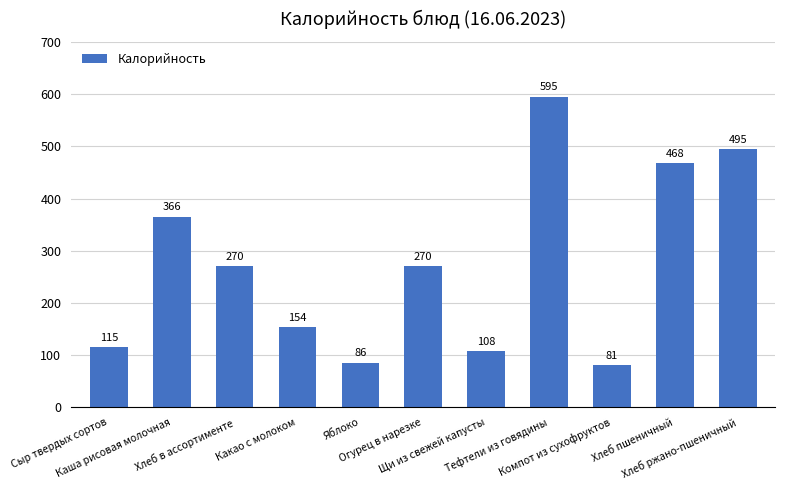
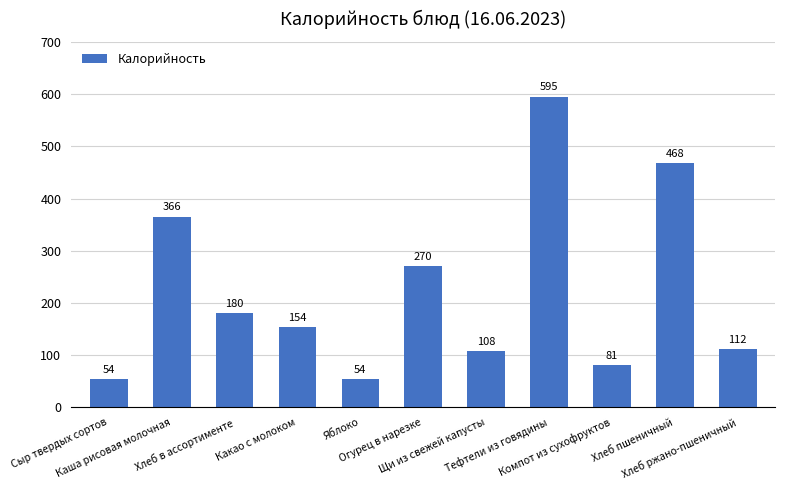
  {
-   "Сыр твердых сортов": 115,
+   "Сыр твердых сортов": 54,
    "Каша рисовая молочная": 366,
-   "Хлеб в ассортименте": 270,
+   "Хлеб в ассортименте": 180,
    "Какао с молоком": 154,
-   "Яблоко": 86,
+   "Яблоко": 54,
    "Огурец в нарезке": 270,
    "Щи из свежей капусты": 108,
    "Тефтели из говядины": 595,
    "Компот из сухофруктов": 81,
    "Хлеб пшеничный": 468,
-   "Хлеб ржано-пшеничный": 495
+   "Хлеб ржано-пшеничный": 112
  }
